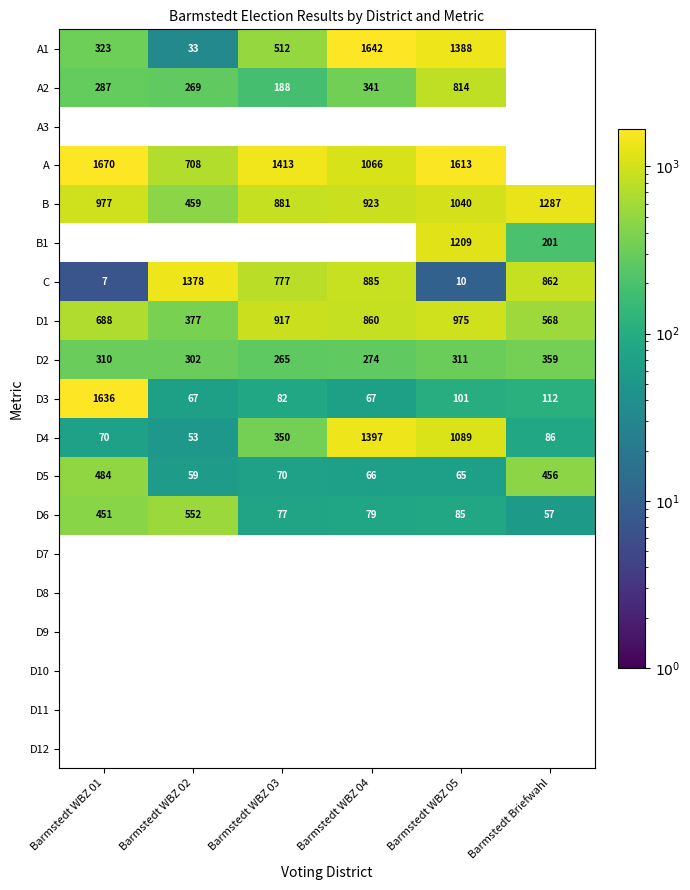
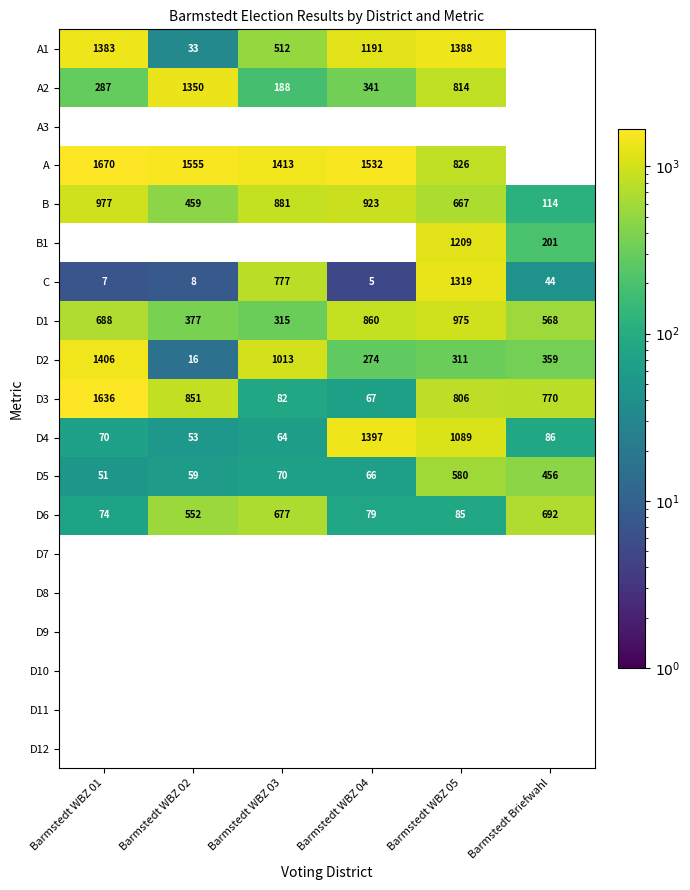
  {
    "A1": {
-     "Barmstedt WBZ 01": 323,
+     "Barmstedt WBZ 01": 1383,
      "Barmstedt WBZ 02": 33,
      "Barmstedt WBZ 03": 512,
-     "Barmstedt WBZ 04": 1642,
+     "Barmstedt WBZ 04": 1191,
      "Barmstedt WBZ 05": 1388
    },
    "A2": {
      "Barmstedt WBZ 01": 287,
-     "Barmstedt WBZ 02": 269,
+     "Barmstedt WBZ 02": 1350,
      "Barmstedt WBZ 03": 188,
      "Barmstedt WBZ 04": 341,
      "Barmstedt WBZ 05": 814
    },
    "A": {
      "Barmstedt WBZ 01": 1670,
-     "Barmstedt WBZ 02": 708,
+     "Barmstedt WBZ 02": 1555,
      "Barmstedt WBZ 03": 1413,
-     "Barmstedt WBZ 04": 1066,
-     "Barmstedt WBZ 05": 1613
+     "Barmstedt WBZ 04": 1532,
+     "Barmstedt WBZ 05": 826
    },
    "B": {
      "Barmstedt WBZ 01": 977,
      "Barmstedt WBZ 02": 459,
      "Barmstedt WBZ 03": 881,
      "Barmstedt WBZ 04": 923,
-     "Barmstedt WBZ 05": 1040,
-     "Barmstedt Briefwahl": 1287
+     "Barmstedt WBZ 05": 667,
+     "Barmstedt Briefwahl": 114
    },
    "B1": {
      "Barmstedt WBZ 05": 1209,
      "Barmstedt Briefwahl": 201
    },
    "C": {
      "Barmstedt WBZ 01": 7,
-     "Barmstedt WBZ 02": 1378,
+     "Barmstedt WBZ 02": 8,
      "Barmstedt WBZ 03": 777,
-     "Barmstedt WBZ 04": 885,
-     "Barmstedt WBZ 05": 10,
-     "Barmstedt Briefwahl": 862
+     "Barmstedt WBZ 04": 5,
+     "Barmstedt WBZ 05": 1319,
+     "Barmstedt Briefwahl": 44
    },
    "D1": {
      "Barmstedt WBZ 01": 688,
      "Barmstedt WBZ 02": 377,
-     "Barmstedt WBZ 03": 917,
+     "Barmstedt WBZ 03": 315,
      "Barmstedt WBZ 04": 860,
      "Barmstedt WBZ 05": 975,
      "Barmstedt Briefwahl": 568
    },
    "D2": {
-     "Barmstedt WBZ 01": 310,
-     "Barmstedt WBZ 02": 302,
-     "Barmstedt WBZ 03": 265,
+     "Barmstedt WBZ 01": 1406,
+     "Barmstedt WBZ 02": 16,
+     "Barmstedt WBZ 03": 1013,
      "Barmstedt WBZ 04": 274,
      "Barmstedt WBZ 05": 311,
      "Barmstedt Briefwahl": 359
    },
    "D3": {
      "Barmstedt WBZ 01": 1636,
-     "Barmstedt WBZ 02": 67,
+     "Barmstedt WBZ 02": 851,
      "Barmstedt WBZ 03": 82,
      "Barmstedt WBZ 04": 67,
-     "Barmstedt WBZ 05": 101,
-     "Barmstedt Briefwahl": 112
+     "Barmstedt WBZ 05": 806,
+     "Barmstedt Briefwahl": 770
    },
    "D4": {
      "Barmstedt WBZ 01": 70,
      "Barmstedt WBZ 02": 53,
-     "Barmstedt WBZ 03": 350,
+     "Barmstedt WBZ 03": 64,
      "Barmstedt WBZ 04": 1397,
      "Barmstedt WBZ 05": 1089,
      "Barmstedt Briefwahl": 86
    },
    "D5": {
-     "Barmstedt WBZ 01": 484,
+     "Barmstedt WBZ 01": 51,
      "Barmstedt WBZ 02": 59,
      "Barmstedt WBZ 03": 70,
      "Barmstedt WBZ 04": 66,
-     "Barmstedt WBZ 05": 65,
+     "Barmstedt WBZ 05": 580,
      "Barmstedt Briefwahl": 456
    },
    "D6": {
-     "Barmstedt WBZ 01": 451,
+     "Barmstedt WBZ 01": 74,
      "Barmstedt WBZ 02": 552,
-     "Barmstedt WBZ 03": 77,
+     "Barmstedt WBZ 03": 677,
      "Barmstedt WBZ 04": 79,
      "Barmstedt WBZ 05": 85,
-     "Barmstedt Briefwahl": 57
+     "Barmstedt Briefwahl": 692
    }
  }
